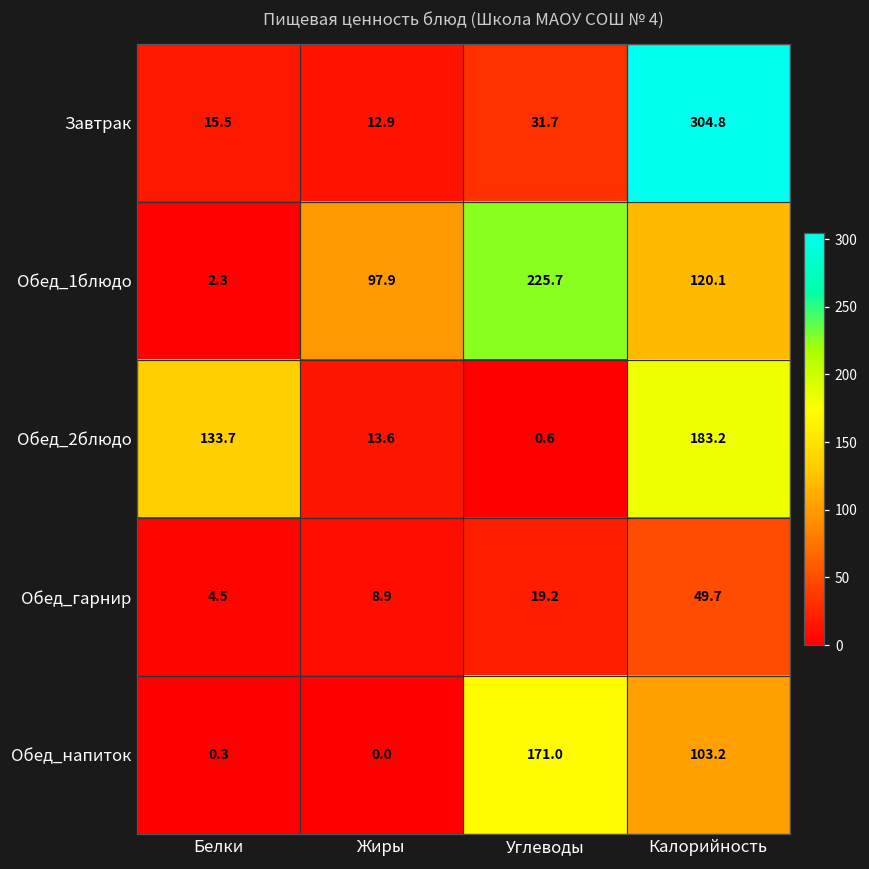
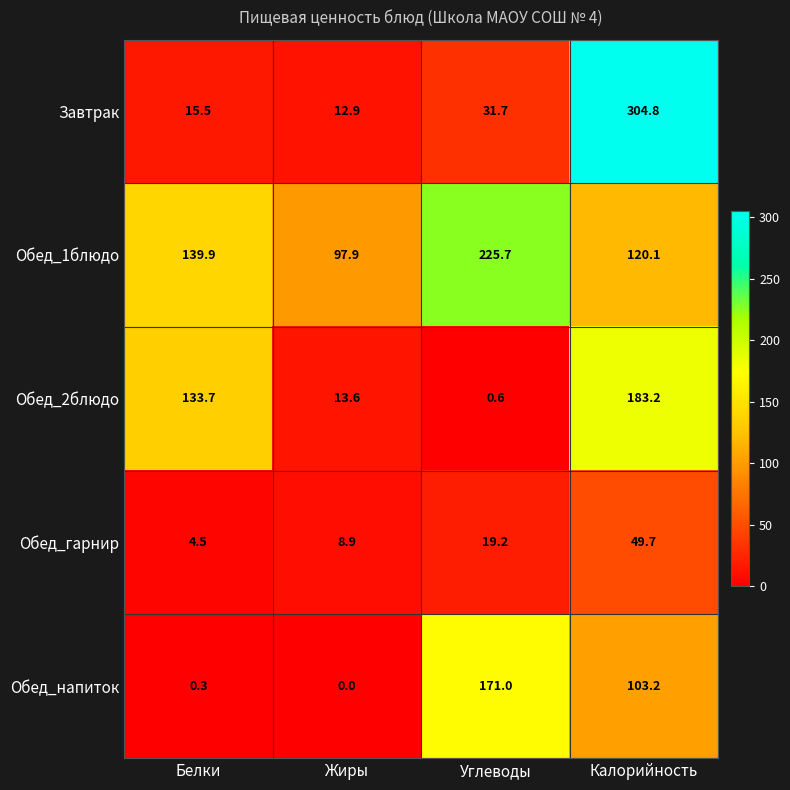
  {
    "Завтрак": {
      "Белки": 15.5,
      "Жиры": 12.9,
      "Углеводы": 31.7,
      "Калорийность": 304.8
    },
    "Обед_1блюдо": {
-     "Белки": 2.3,
+     "Белки": 139.9,
      "Жиры": 97.9,
      "Углеводы": 225.7,
      "Калорийность": 120.1
    },
    "Обед_2блюдо": {
      "Белки": 133.7,
      "Жиры": 13.6,
      "Углеводы": 0.6,
      "Калорийность": 183.2
    },
    "Обед_гарнир": {
      "Белки": 4.5,
      "Жиры": 8.9,
      "Углеводы": 19.2,
      "Калорийность": 49.7
    },
    "Обед_напиток": {
      "Белки": 0.3,
      "Жиры": 0.0,
      "Углеводы": 171.0,
      "Калорийность": 103.2
    }
  }
